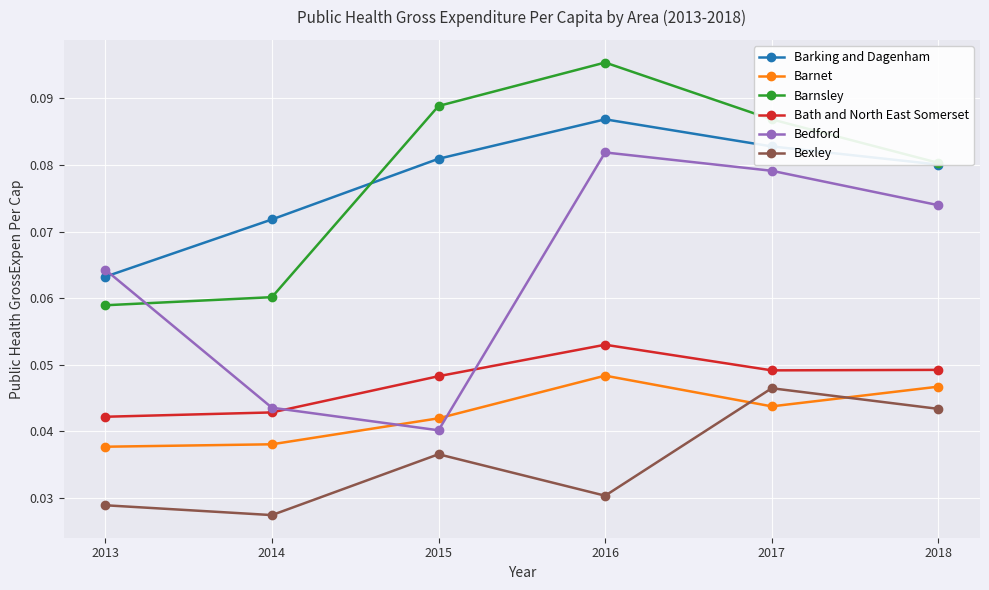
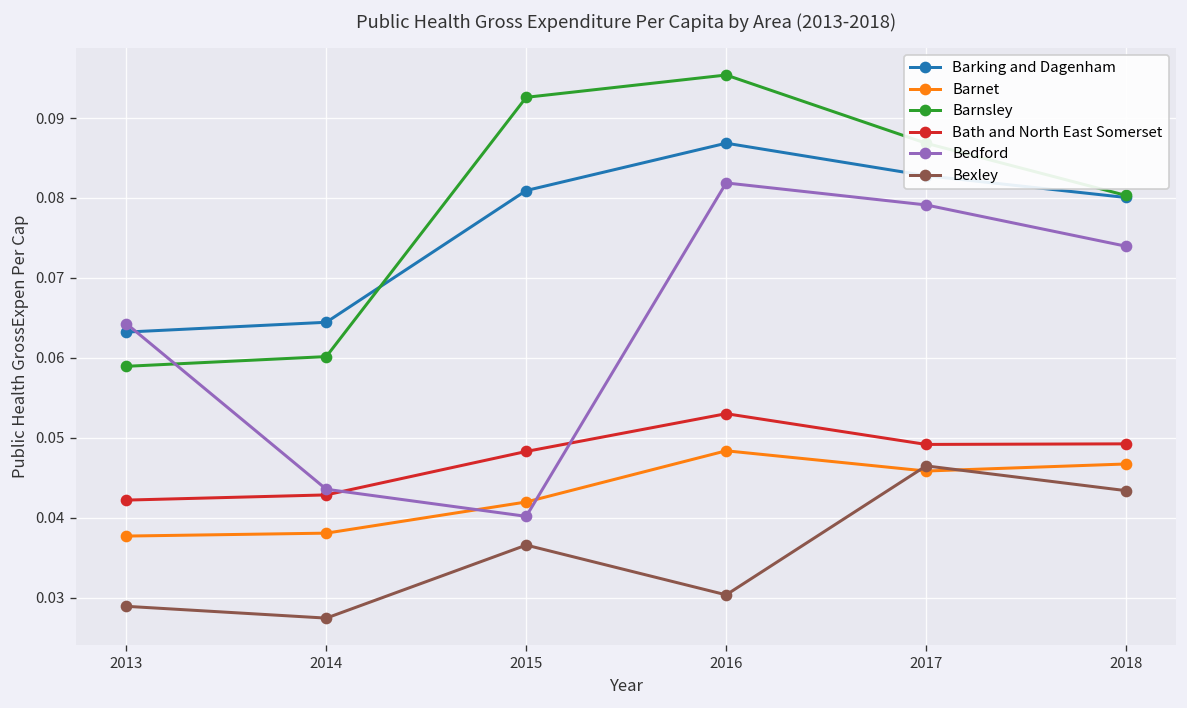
  {
    "Barking and Dagenham": {
      "2013": 0.063,
-     "2014": 0.072,
+     "2014": 0.064,
      "2015": 0.081,
      "2016": 0.087
    },
    "Barnet": {
      "2013": 0.038,
      "2014": 0.038,
      "2015": 0.042,
      "2016": 0.048,
-     "2017": 0.044,
+     "2017": 0.046,
      "2018": 0.047
    },
    "Barnsley": {
      "2013": 0.059,
      "2014": 0.060,
-     "2015": 0.089,
+     "2015": 0.093,
      "2016": 0.095
    },
    "Bath and North East Somerset": {
      "2013": 0.042,
      "2014": 0.043,
      "2015": 0.048,
      "2016": 0.053,
      "2017": 0.049,
      "2018": 0.049
    },
    "Bedford": {
      "2013": 0.064,
      "2014": 0.044,
      "2015": 0.040,
      "2016": 0.082,
      "2017": 0.079,
      "2018": 0.074
    },
    "Bexley": {
      "2013": 0.029,
      "2014": 0.027,
      "2015": 0.037,
      "2016": 0.030,
      "2017": 0.046,
      "2018": 0.043
    }
  }
